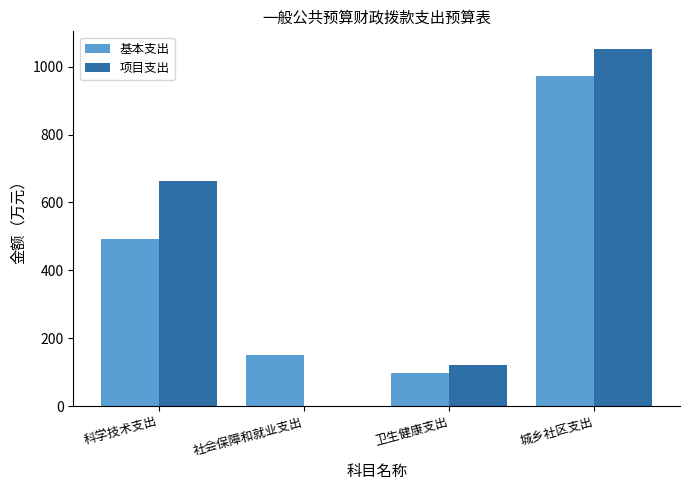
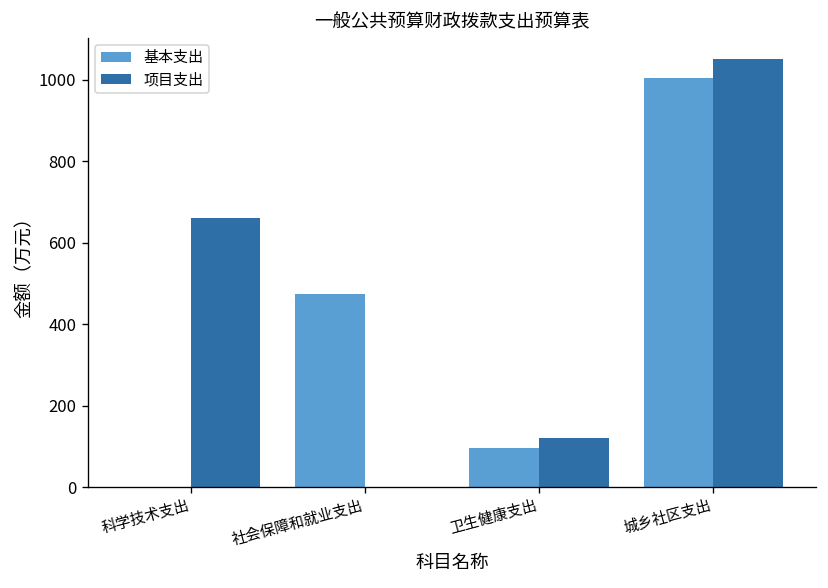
  {
    "基本支出": {
-     "科学技术支出": 490,
-     "社会保障和就业支出": 150,
+     "科学技术支出": 0,
+     "社会保障和就业支出": 470,
      "卫生健康支出": 100,
-     "城乡社区支出": 970
+     "城乡社区支出": 1000
    },
    "项目支出": {
      "科学技术支出": 660,
      "卫生健康支出": 120,
      "城乡社区支出": 1050
    }
  }
